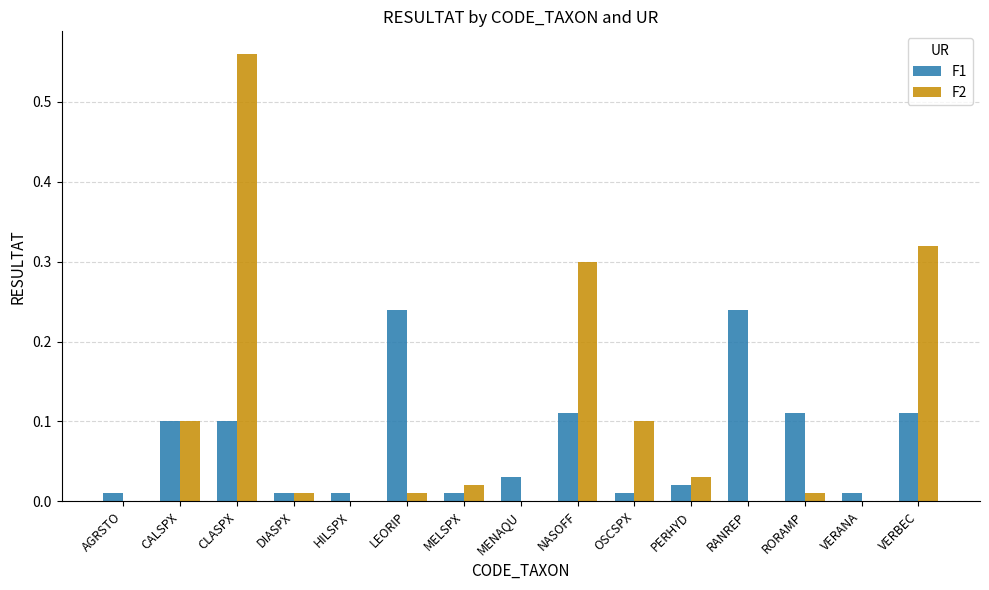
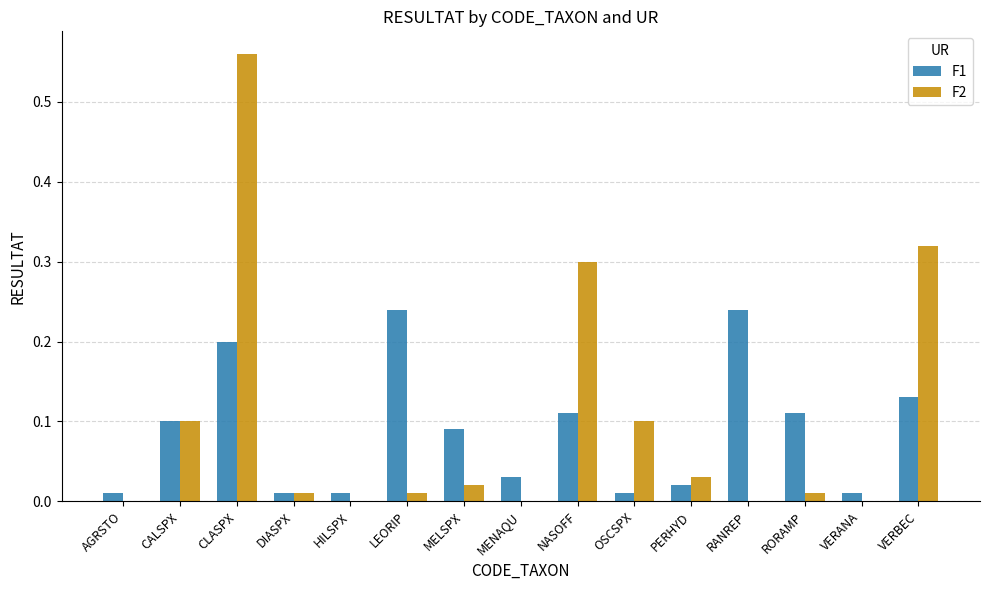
  {
    "F1": {
      "AGRSTO": 0.01,
      "CALSPX": 0.10,
-     "CLASPX": 0.1,
+     "CLASPX": 0.2,
      "DIASPX": 0.01,
      "HILSPX": 0.01,
      "LEORIP": 0.24,
-     "MELSPX": 0.01,
+     "MELSPX": 0.09,
      "MENAQU": 0.03,
      "NASOFF": 0.11,
      "OSCSPX": 0.01,
      "PERHYD": 0.02,
      "RANREP": 0.24,
      "RORAMP": 0.11,
      "VERANA": 0.01,
-     "VERBEC": 0.11
+     "VERBEC": 0.13
    },
    "F2": {
      "AGRSTO": 0.00,
      "CALSPX": 0.10,
      "CLASPX": 0.56,
      "DIASPX": 0.01,
      "HILSPX": 0.00,
      "LEORIP": 0.01,
      "MELSPX": 0.02,
      "MENAQU": 0.00,
      "NASOFF": 0.30,
      "OSCSPX": 0.10,
      "PERHYD": 0.03,
      "RANREP": 0.00,
      "RORAMP": 0.01,
      "VERANA": 0.00,
      "VERBEC": 0.32
    }
  }
